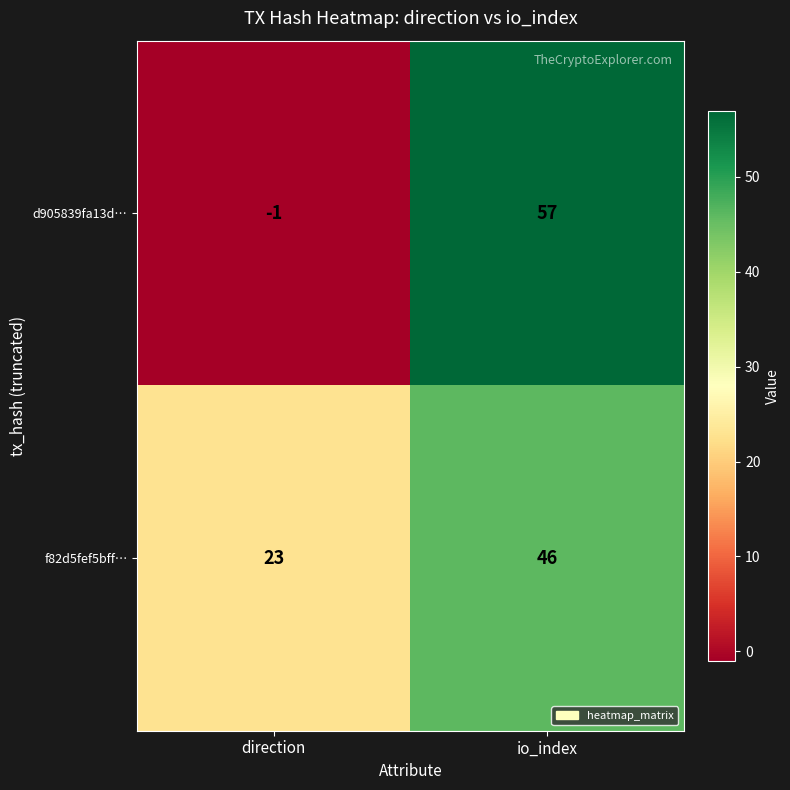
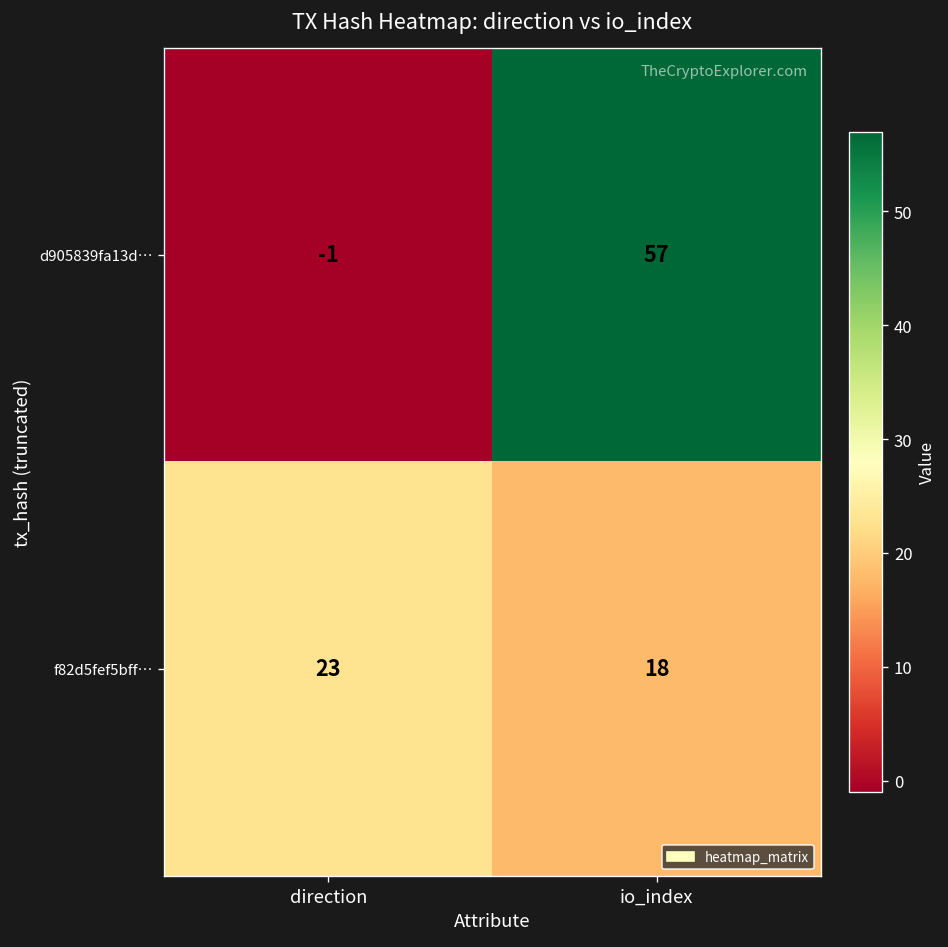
  {
    "d905839fa13d…": {
      "direction": -1
    },
    "f82d5fef5bff…": {
      "direction": 23,
-     "io_index": 46
+     "io_index": 18
    }
  }
